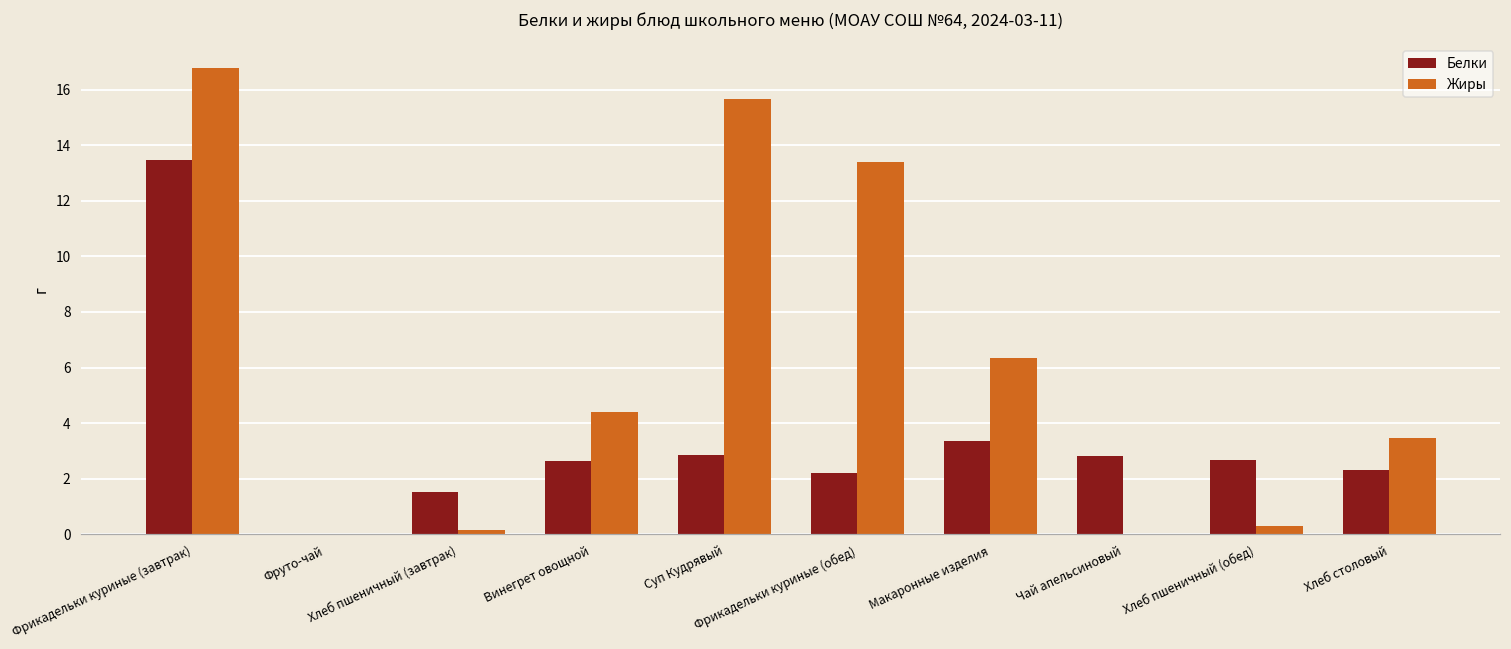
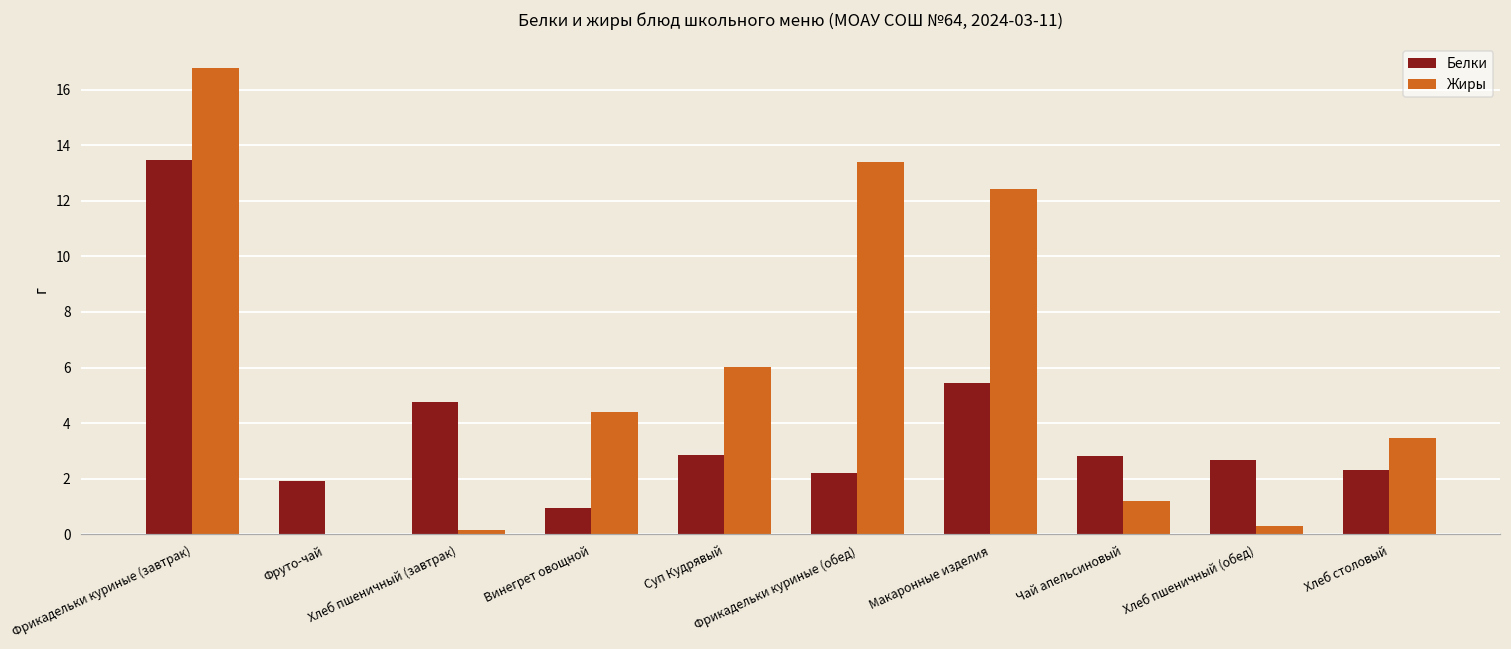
  {
    "Белки": {
      "Фрикадельки куриные (завтрак)": 13.5,
-     "Фруто-чай": 0.0,
-     "Хлеб пшеничный (завтрак)": 1.5,
-     "Винегрет овощной": 2.6,
+     "Фруто-чай": 1.9,
+     "Хлеб пшеничный (завтрак)": 4.8,
+     "Винегрет овощной": 0.9,
      "Суп Кудрявый": 2.8,
      "Фрикадельки куриные (обед)": 2.2,
-     "Макаронные изделия": 3.4,
+     "Макаронные изделия": 5.4,
      "Чай апельсиновый": 2.8,
      "Хлеб пшеничный (обед)": 2.7,
      "Хлеб столовый": 2.3
    },
    "Жиры": {
      "Фрикадельки куриные (завтрак)": 16.8,
      "Фруто-чай": 0.0,
      "Хлеб пшеничный (завтрак)": 0.2,
      "Винегрет овощной": 4.4,
-     "Суп Кудрявый": 15.7,
+     "Суп Кудрявый": 6.0,
      "Фрикадельки куриные (обед)": 13.4,
-     "Макаронные изделия": 6.4,
-     "Чай апельсиновый": 0.0,
+     "Макаронные изделия": 12.4,
+     "Чай апельсиновый": 1.2,
      "Хлеб пшеничный (обед)": 0.3,
      "Хлеб столовый": 3.5
    }
  }
